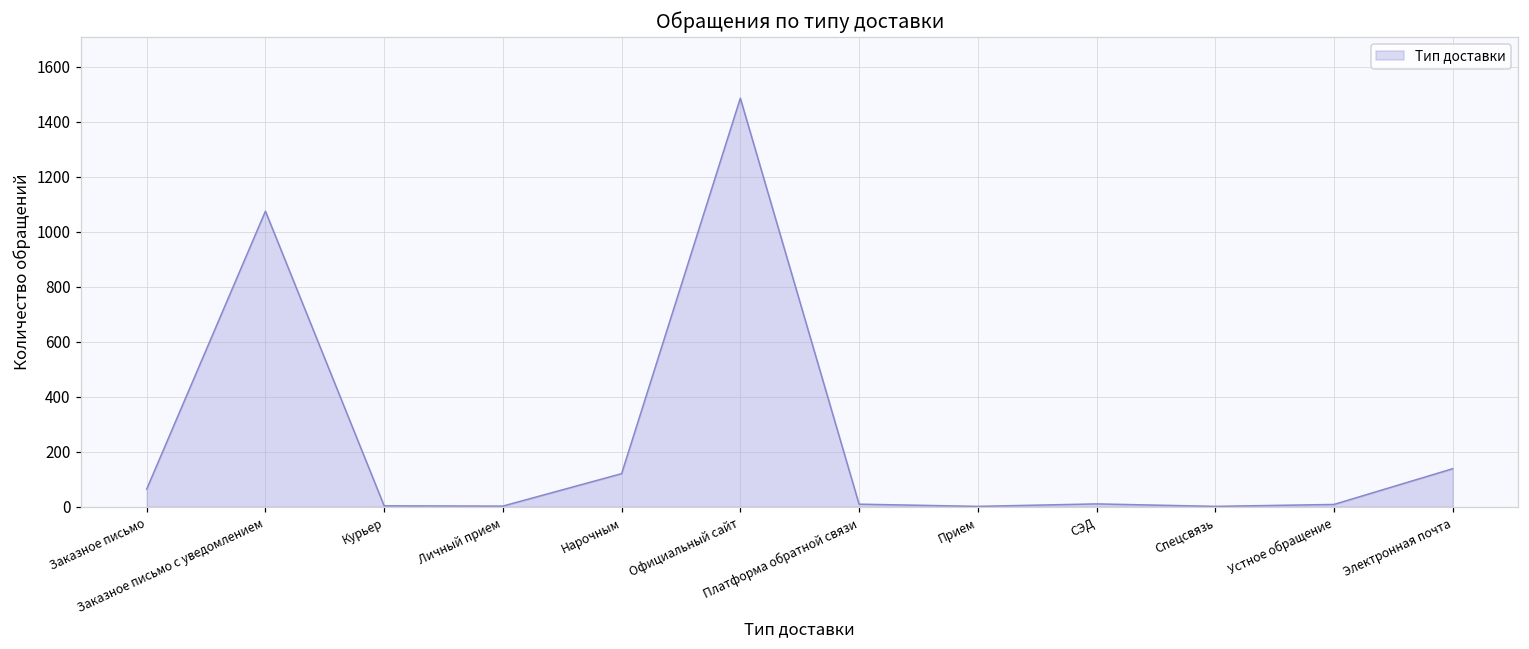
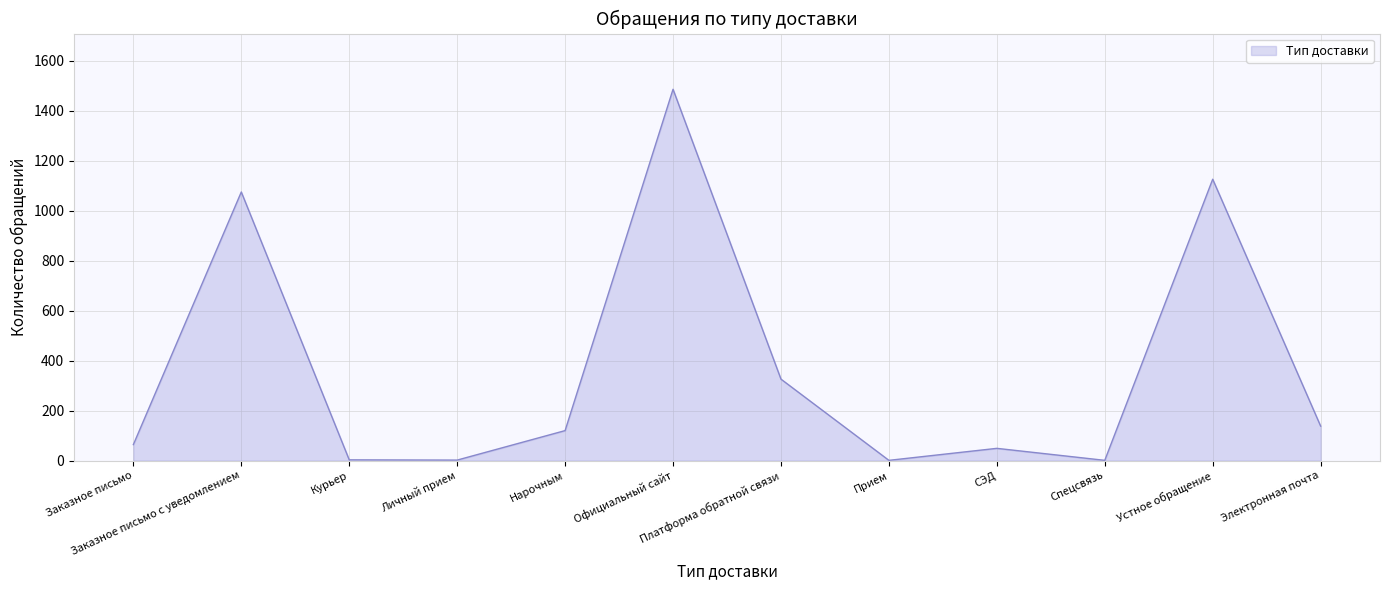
  {
    "Заказное письмо": 60,
    "Заказное письмо с уведомлением": 1080,
    "Курьер": 0,
    "Личный прием": 0,
    "Нарочным": 120,
    "Официальный сайт": 1490,
-   "Платформа обратной связи": 10,
+   "Платформа обратной связи": 330,
    "Прием": 0,
-   "СЭД": 10,
+   "СЭД": 50,
    "Спецсвязь": 0,
-   "Устное обращение": 10,
+   "Устное обращение": 1130,
    "Электронная почта": 140
  }
